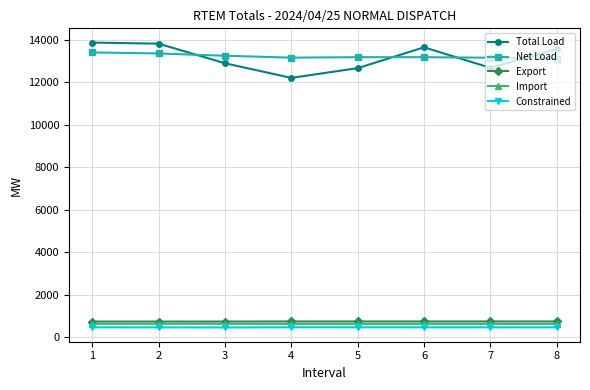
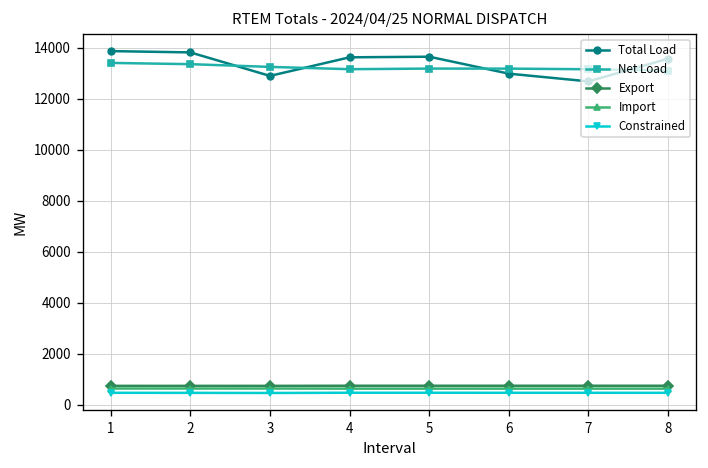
  {
    "Total Load": {
      "1": 13900,
      "2": 13800,
      "3": 12900,
-     "4": 12200,
-     "5": 12700,
-     "6": 13600
+     "4": 13600,
+     "5": 13600,
+     "6": 13000
    }
  }
